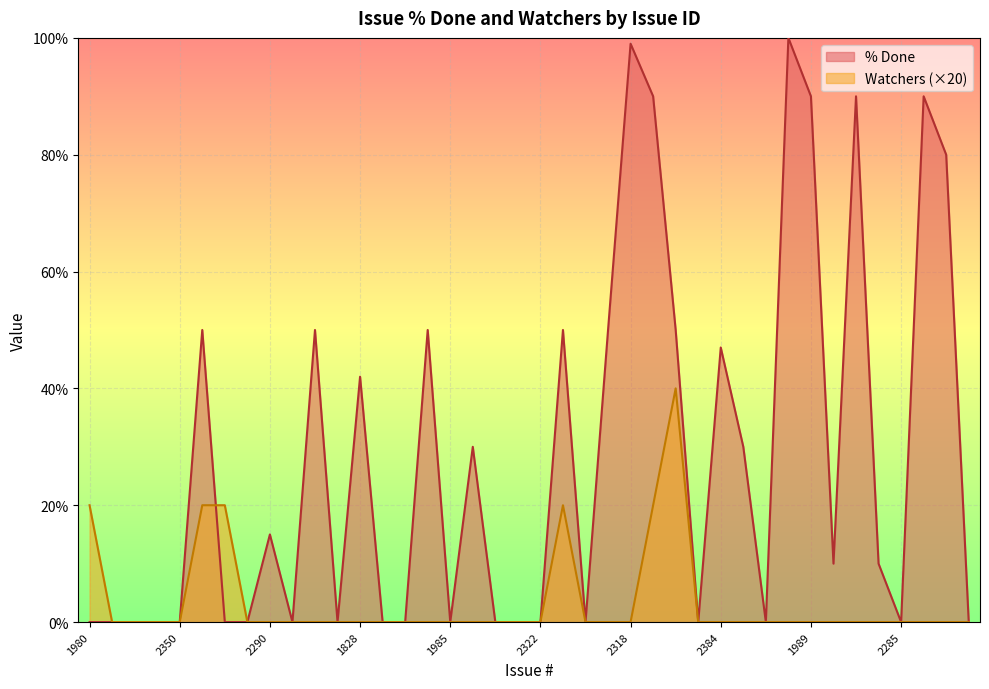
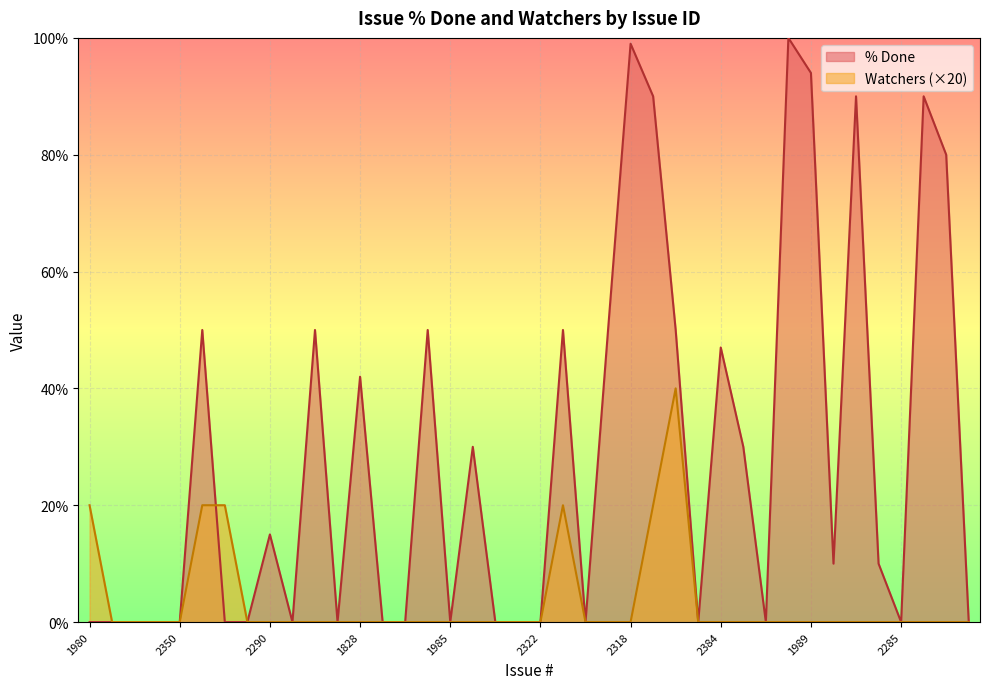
  {
    "% Done": {
      "1980": "0%",
      "2290": "15%",
      "1828": "42%",
      "2318": "99%",
      "2384": "47%",
-     "1989": "90%"
+     "1989": "94%"
    },
    "Watchers (×20)": {
      "1980": "20%",
      "2290": "0%",
      "1828": "0%",
      "2318": "0%",
      "2384": "0%",
      "1989": "0%"
    }
  }
